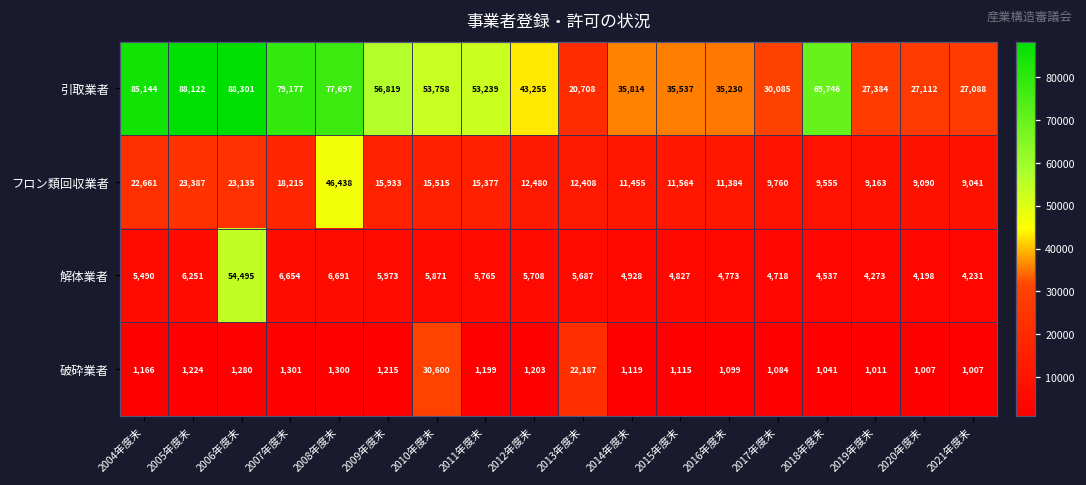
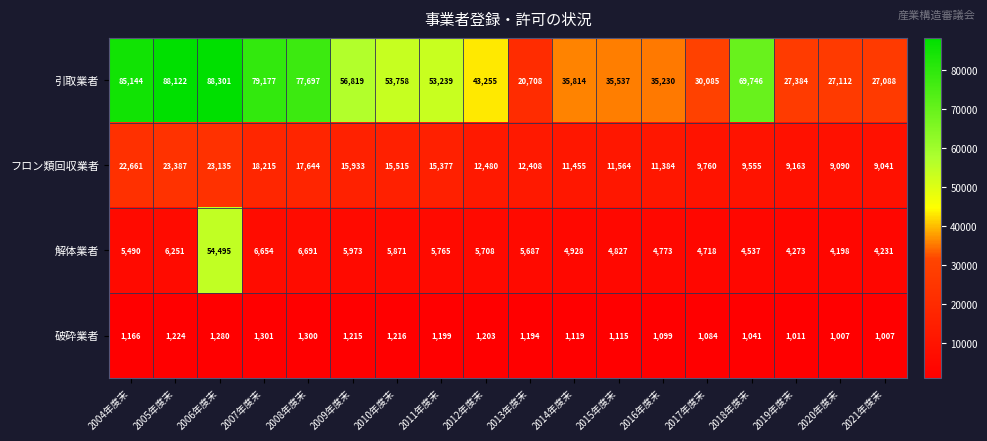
  {
    "引取業者": {
      "2004年度末": "85,144",
      "2005年度末": "88,122",
      "2006年度末": "88,301",
      "2007年度末": "79,177",
      "2008年度末": "77,697",
      "2009年度末": "56,819",
      "2010年度末": "53,758",
      "2011年度末": "53,239",
      "2012年度末": "43,255",
      "2013年度末": "20,708",
      "2014年度末": "35,814",
      "2015年度末": "35,537",
      "2016年度末": "35,230",
      "2017年度末": "30,085",
      "2018年度末": "69,746",
      "2019年度末": "27,384",
      "2020年度末": "27,112",
      "2021年度末": "27,088"
    },
    "フロン類回収業者": {
      "2004年度末": "22,661",
      "2005年度末": "23,387",
      "2006年度末": "23,135",
      "2007年度末": "18,215",
-     "2008年度末": "46,438",
+     "2008年度末": "17,644",
      "2009年度末": "15,933",
      "2010年度末": "15,515",
      "2011年度末": "15,377",
      "2012年度末": "12,480",
      "2013年度末": "12,408",
      "2014年度末": "11,455",
      "2015年度末": "11,564",
      "2016年度末": "11,384",
      "2017年度末": "9,760",
      "2018年度末": "9,555",
      "2019年度末": "9,163",
      "2020年度末": "9,090",
      "2021年度末": "9,041"
    },
    "解体業者": {
      "2004年度末": "5,490",
      "2005年度末": "6,251",
      "2006年度末": "54,495",
      "2007年度末": "6,654",
      "2008年度末": "6,691",
      "2009年度末": "5,973",
      "2010年度末": "5,871",
      "2011年度末": "5,765",
      "2012年度末": "5,708",
      "2013年度末": "5,687",
      "2014年度末": "4,928",
      "2015年度末": "4,827",
      "2016年度末": "4,773",
      "2017年度末": "4,718",
      "2018年度末": "4,537",
      "2019年度末": "4,273",
      "2020年度末": "4,198",
      "2021年度末": "4,231"
    },
    "破砕業者": {
      "2004年度末": "1,166",
      "2005年度末": "1,224",
      "2006年度末": "1,280",
      "2007年度末": "1,301",
      "2008年度末": "1,300",
      "2009年度末": "1,215",
-     "2010年度末": "30,600",
+     "2010年度末": "1,216",
      "2011年度末": "1,199",
      "2012年度末": "1,203",
-     "2013年度末": "22,187",
+     "2013年度末": "1,194",
      "2014年度末": "1,119",
      "2015年度末": "1,115",
      "2016年度末": "1,099",
      "2017年度末": "1,084",
      "2018年度末": "1,041",
      "2019年度末": "1,011",
      "2020年度末": "1,007",
      "2021年度末": "1,007"
    }
  }
